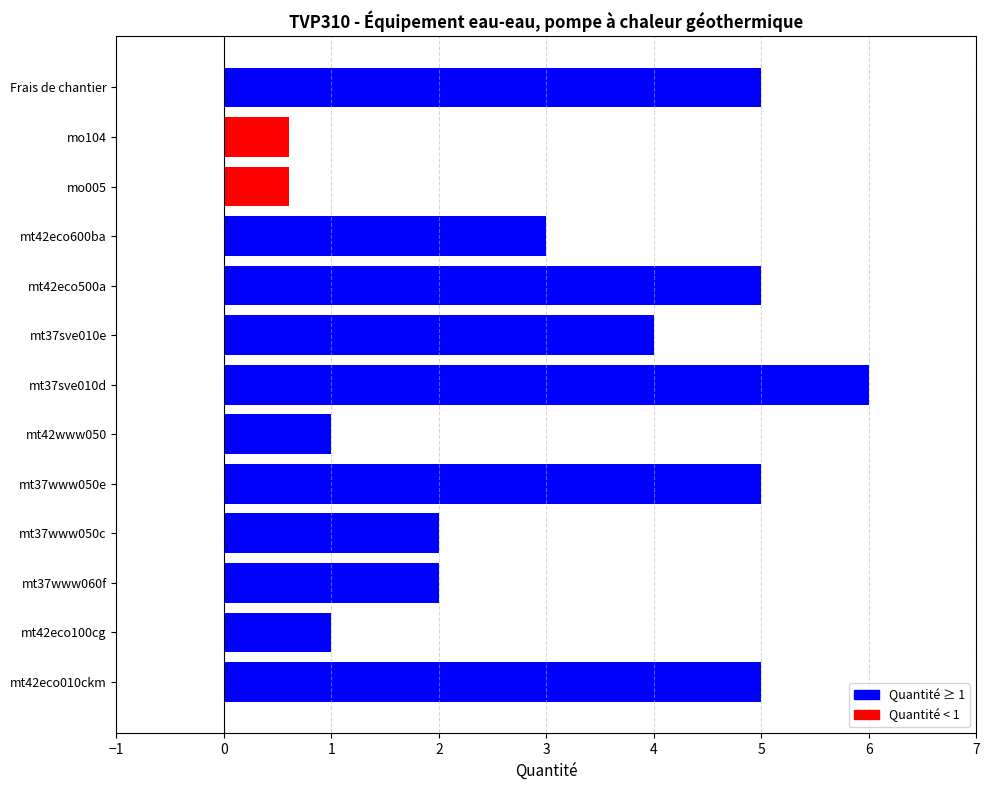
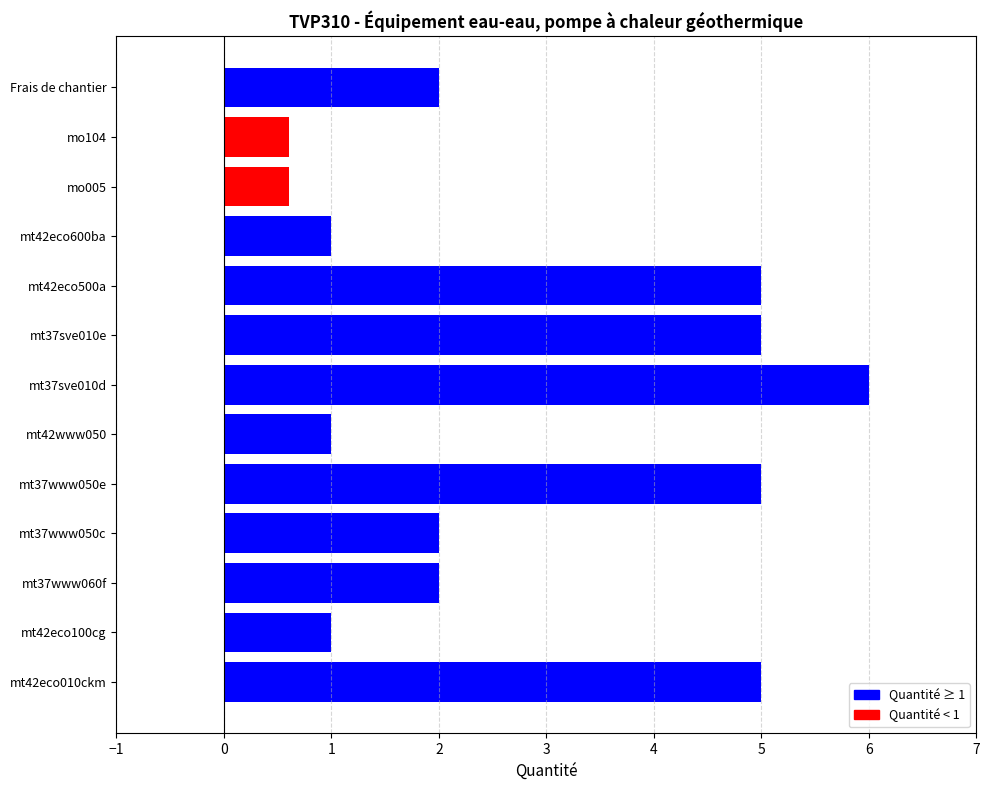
  {
-   "Frais de chantier": 5,
+   "Frais de chantier": 2,
    "mo104": 0.60,
    "mo005": 0.60,
-   "mt42eco600ba": 3,
+   "mt42eco600ba": 1,
    "mt42eco500a": 5,
-   "mt37sve010e": 4,
+   "mt37sve010e": 5,
    "mt37sve010d": 6,
    "mt42www050": 1,
    "mt37www050e": 5,
    "mt37www050c": 2,
    "mt37www060f": 2,
    "mt42eco100cg": 1,
    "mt42eco010ckm": 5
  }
